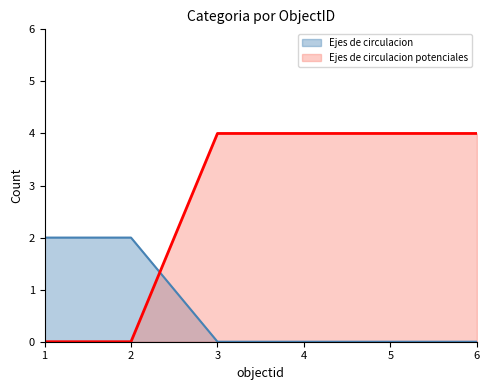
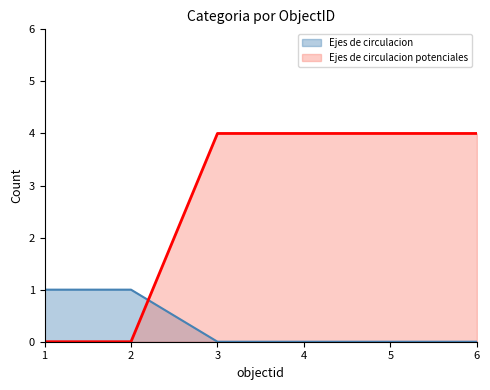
  {
    "Ejes de circulacion": {
-     "1": 2,
-     "2": 2,
+     "1": 1,
+     "2": 1,
      "3": 0,
      "4": 0,
      "5": 0,
      "6": 0
    },
    "Ejes de circulacion potenciales": {
      "1": 0,
      "2": 0,
      "3": 4,
      "4": 4,
      "5": 4,
      "6": 4
    }
  }
